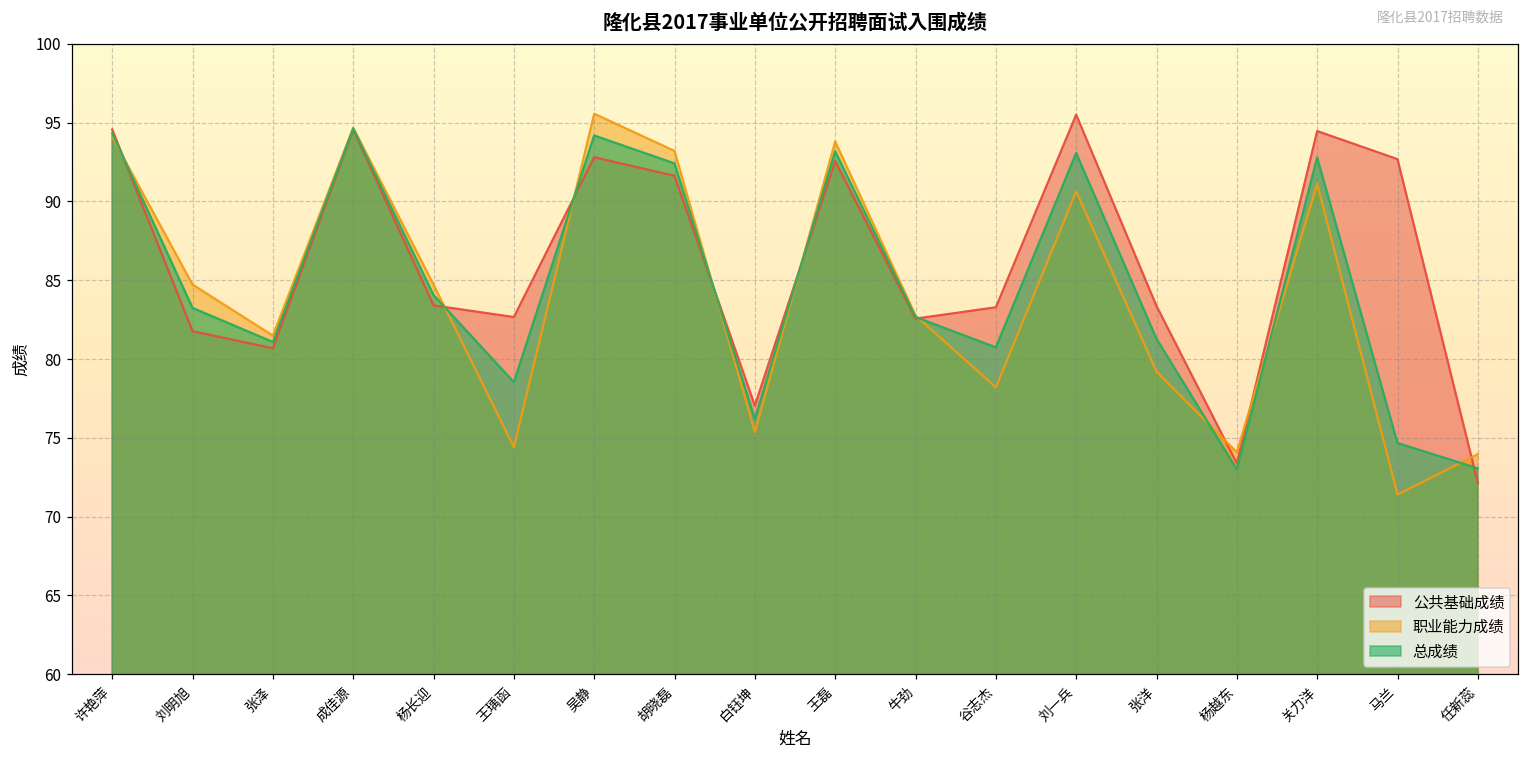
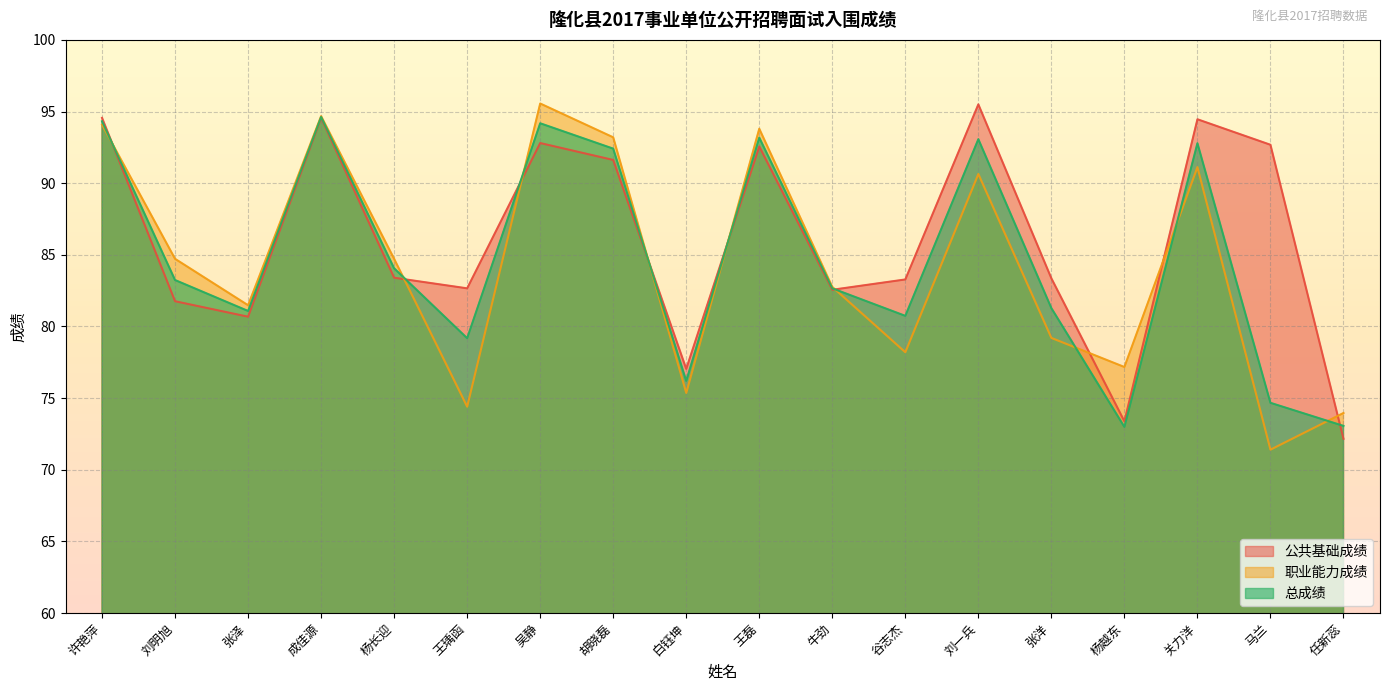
  {
    "公共基础成绩": {
      "许艳萍": 94.6,
      "刘明旭": 81.8,
      "张泽": 80.7,
      "杨长迎": 83.4,
      "王瑀函": 82.7,
      "吴静": 92.8,
      "胡晓磊": 91.6,
      "白钰坤": 77.0,
      "王磊": 92.6,
      "谷志杰": 83.3,
      "刘一兵": 95.5,
      "张洋": 83.4,
      "杨越东": 73.4,
      "关力洋": 94.5,
      "马兰": 92.7,
      "任新蕊": 72.2
    },
    "职业能力成绩": {
      "许艳萍": 94.1,
      "刘明旭": 84.7,
      "张泽": 81.5,
      "杨长迎": 84.7,
      "王瑀函": 74.4,
      "吴静": 95.6,
      "胡晓磊": 93.2,
      "白钰坤": 75.4,
      "王磊": 93.8,
      "谷志杰": 78.2,
      "刘一兵": 90.6,
      "张洋": 79.2,
-     "杨越东": 74.1,
+     "杨越东": 77.2,
      "关力洋": 91.1,
      "马兰": 71.4,
      "任新蕊": 74.0
    },
    "总成绩": {
      "许艳萍": 94.3,
      "刘明旭": 83.2,
      "张泽": 81.1,
      "杨长迎": 84.1,
-     "王瑀函": 78.5,
+     "王瑀函": 79.2,
      "吴静": 94.2,
      "胡晓磊": 92.4,
      "白钰坤": 76.2,
      "王磊": 93.2,
      "谷志杰": 80.7,
      "刘一兵": 93.1,
      "张洋": 81.3,
      "杨越东": 73.0,
      "关力洋": 92.8,
      "马兰": 74.7,
      "任新蕊": 73.1
    }
  }
